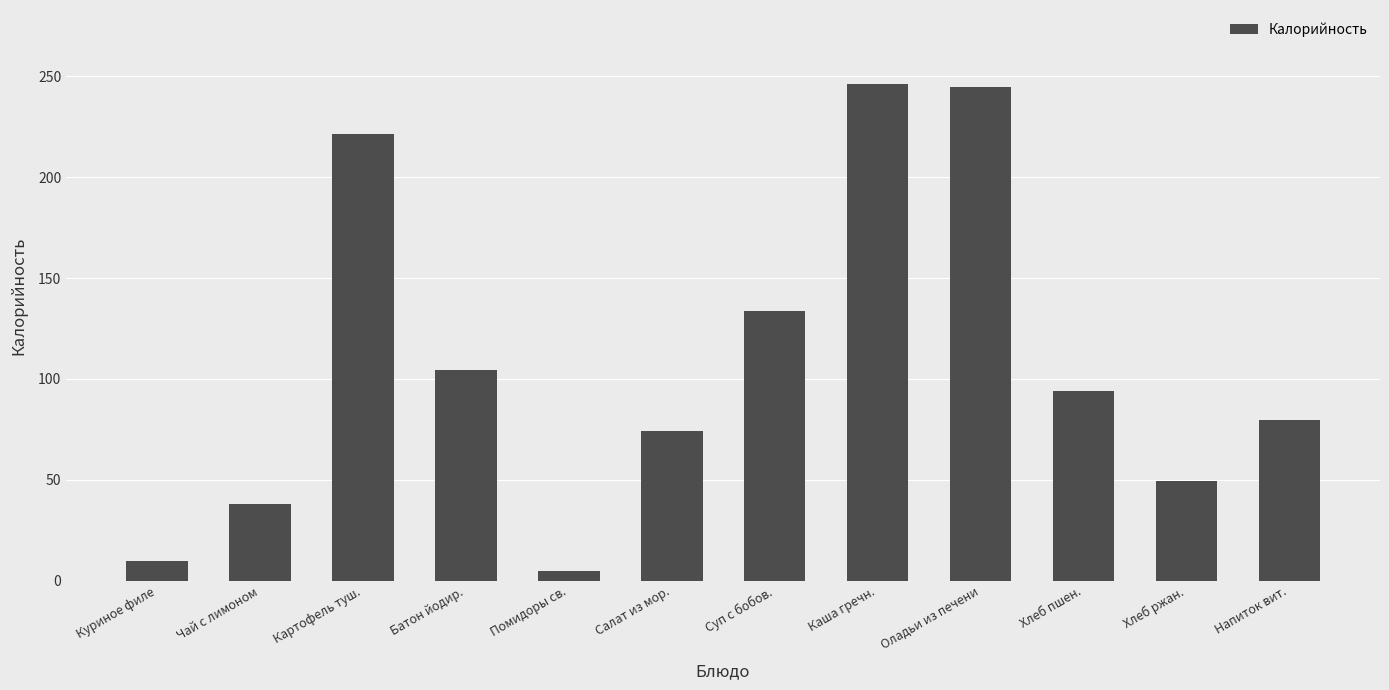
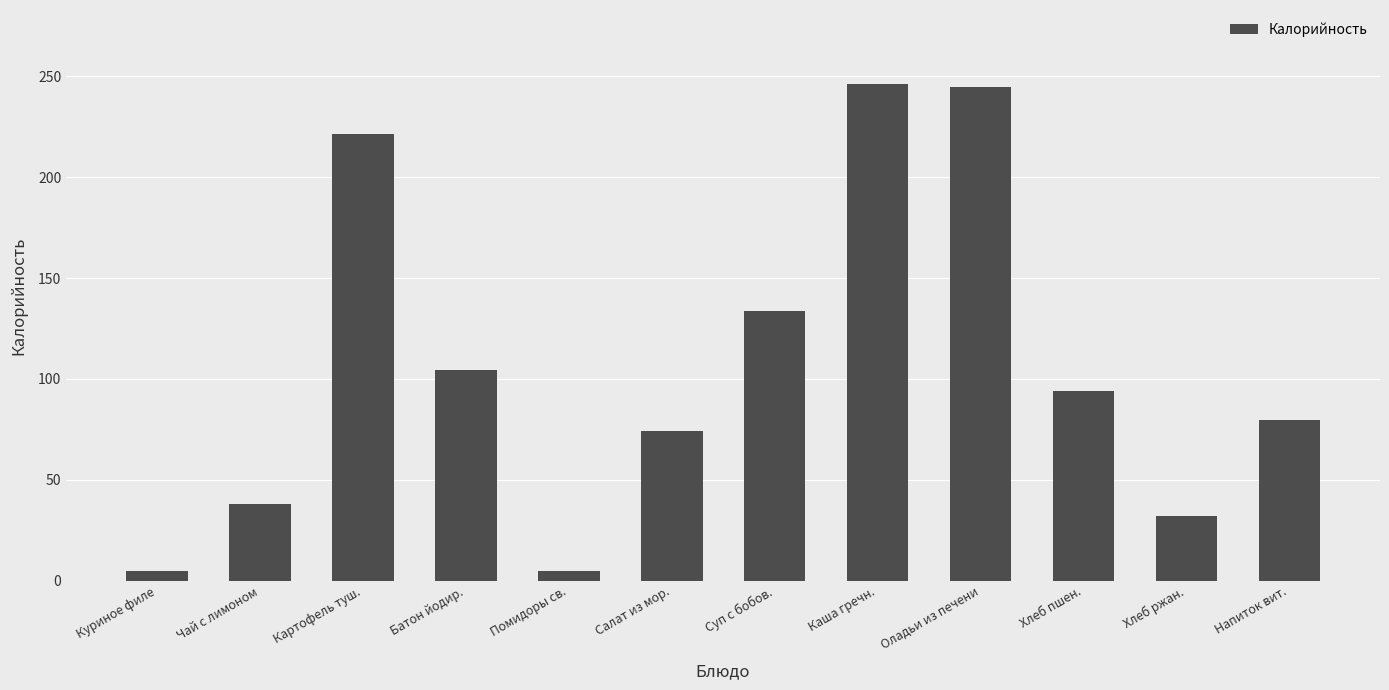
  {
-   "Куриное филе": 10,
+   "Куриное филе": 5,
    "Чай с лимоном": 38,
    "Картофель туш.": 221,
    "Батон йодир.": 104,
    "Помидоры св.": 5,
    "Салат из мор.": 74,
    "Суп с бобов.": 134,
    "Каша гречн.": 246,
    "Оладьи из печени": 245,
    "Хлеб пшен.": 94,
-   "Хлеб ржан.": 50,
+   "Хлеб ржан.": 32,
    "Напиток вит.": 79
  }
